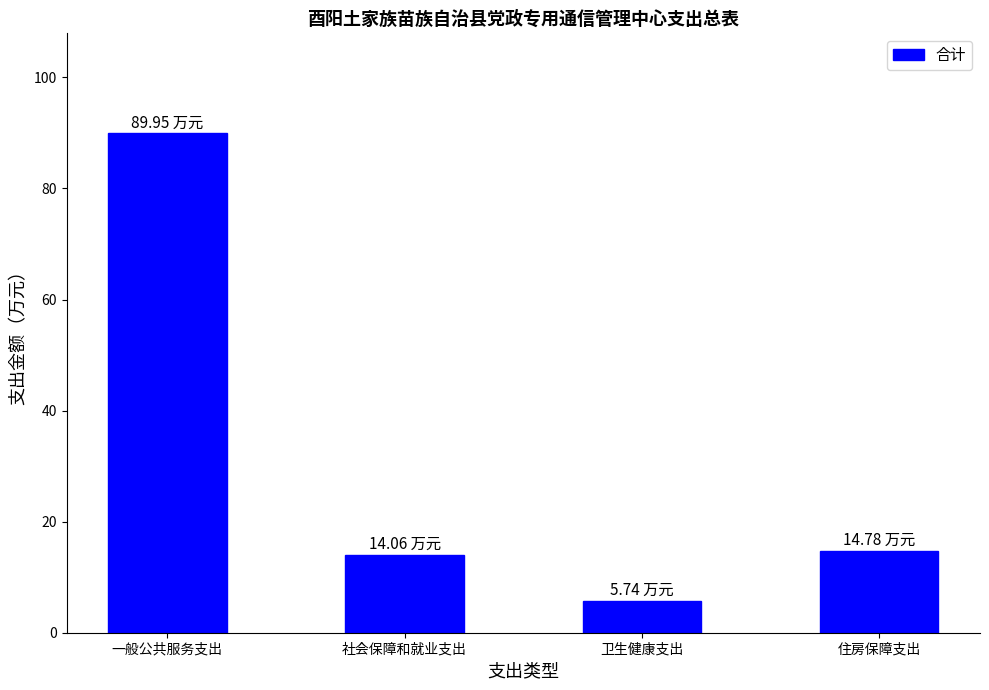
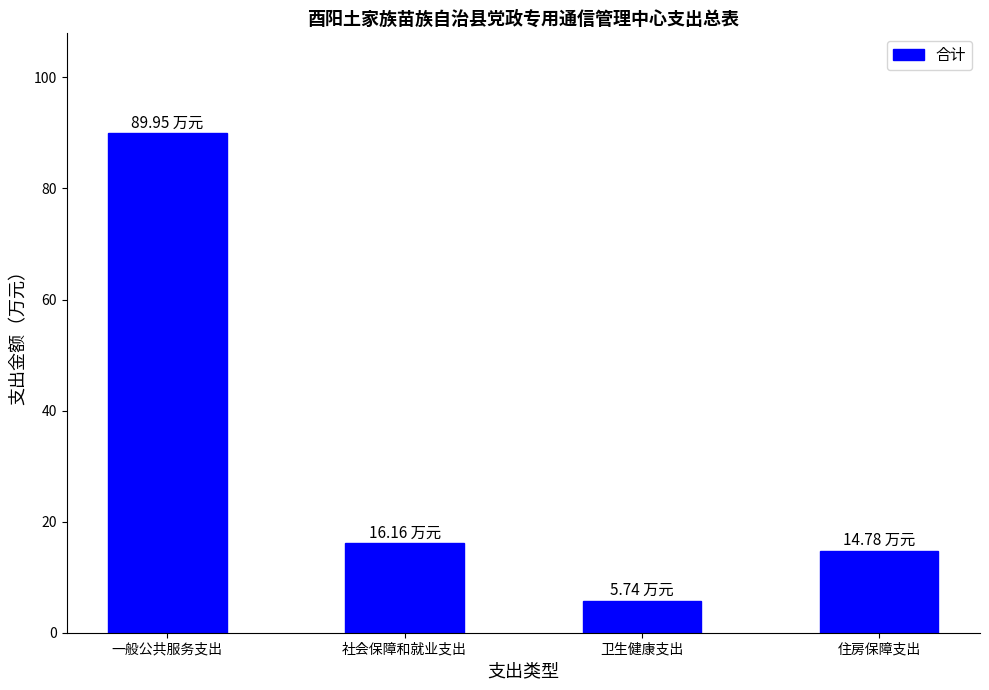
  {
    "一般公共服务支出": 89.95,
-   "社会保障和就业支出": 14.06,
+   "社会保障和就业支出": 16.16,
    "卫生健康支出": 5.74,
    "住房保障支出": 14.78
  }
